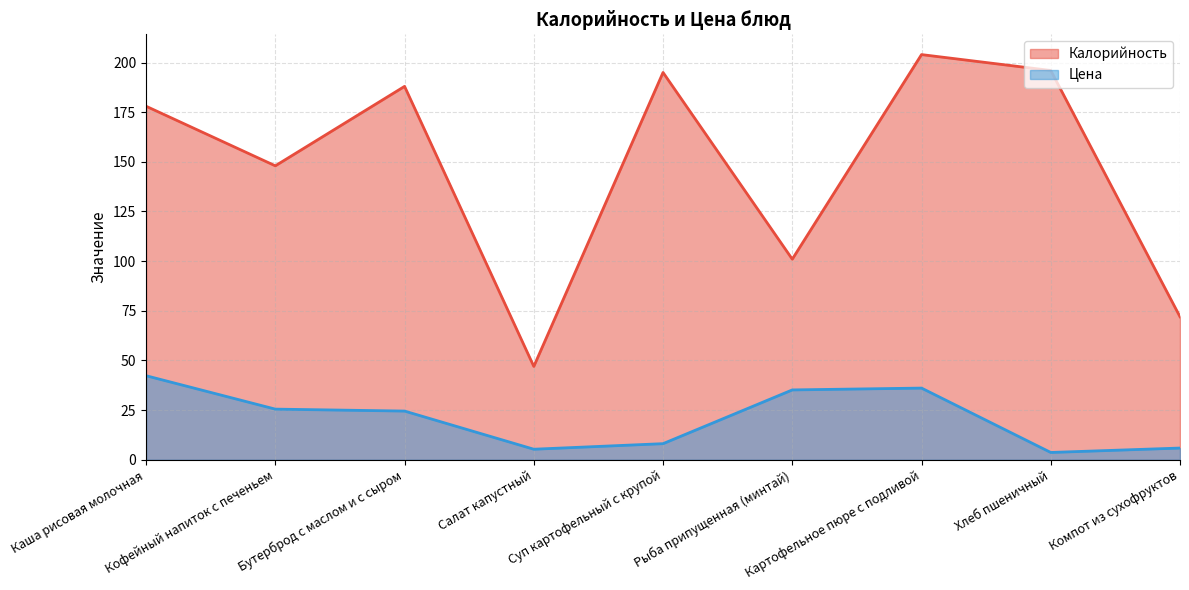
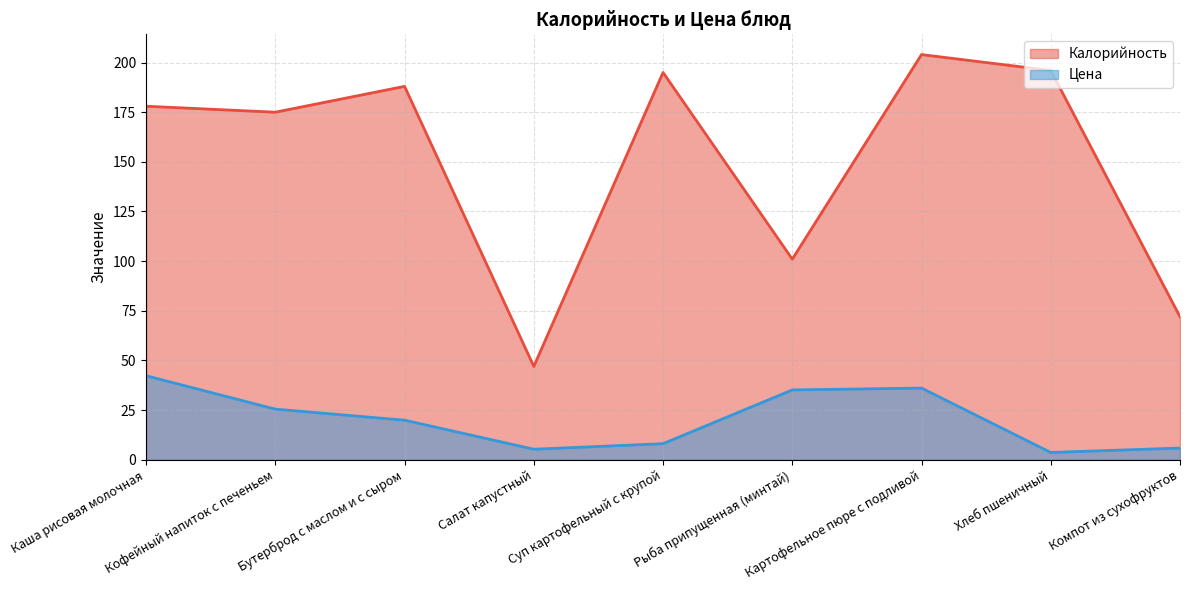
  {
    "Калорийность": {
      "Каша рисовая молочная": 178,
-     "Кофейный напиток с печеньем": 148,
+     "Кофейный напиток с печеньем": 175,
      "Бутерброд с маслом и с сыром": 188,
      "Салат капустный": 47,
      "Суп картофельный с крупой": 195,
      "Рыба припущенная (минтай)": 101,
      "Картофельное пюре с подливой": 204,
      "Компот из сухофруктов": 72
    },
    "Цена": {
      "Каша рисовая молочная": 42,
      "Кофейный напиток с печеньем": 26,
-     "Бутерброд с маслом и с сыром": 25,
+     "Бутерброд с маслом и с сыром": 20,
      "Салат капустный": 5,
      "Суп картофельный с крупой": 8,
      "Рыба припущенная (минтай)": 35,
      "Картофельное пюре с подливой": 36,
      "Хлеб пшеничный": 4,
      "Компот из сухофруктов": 6
    }
  }
